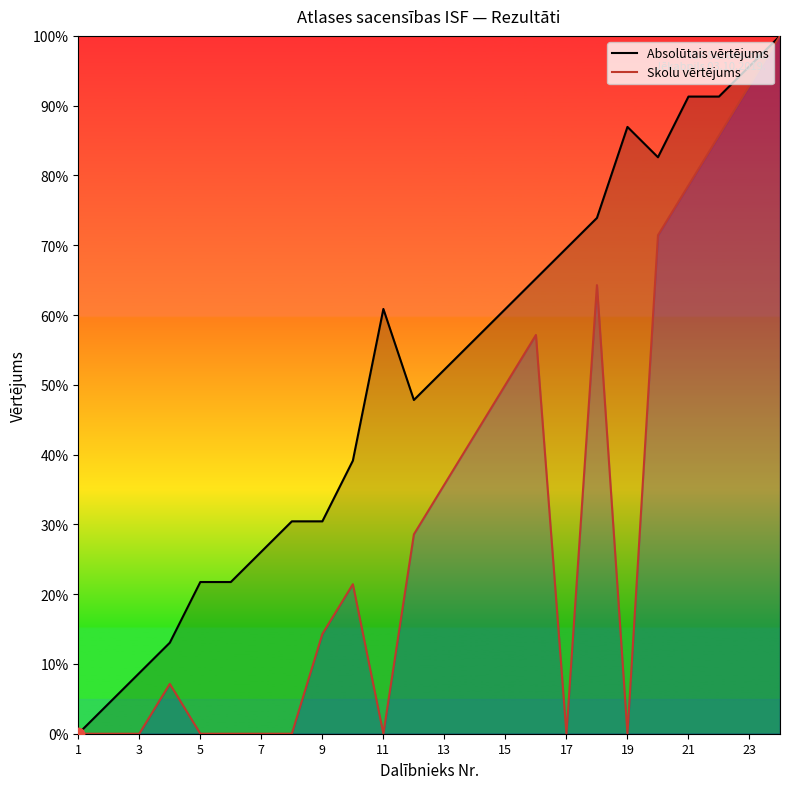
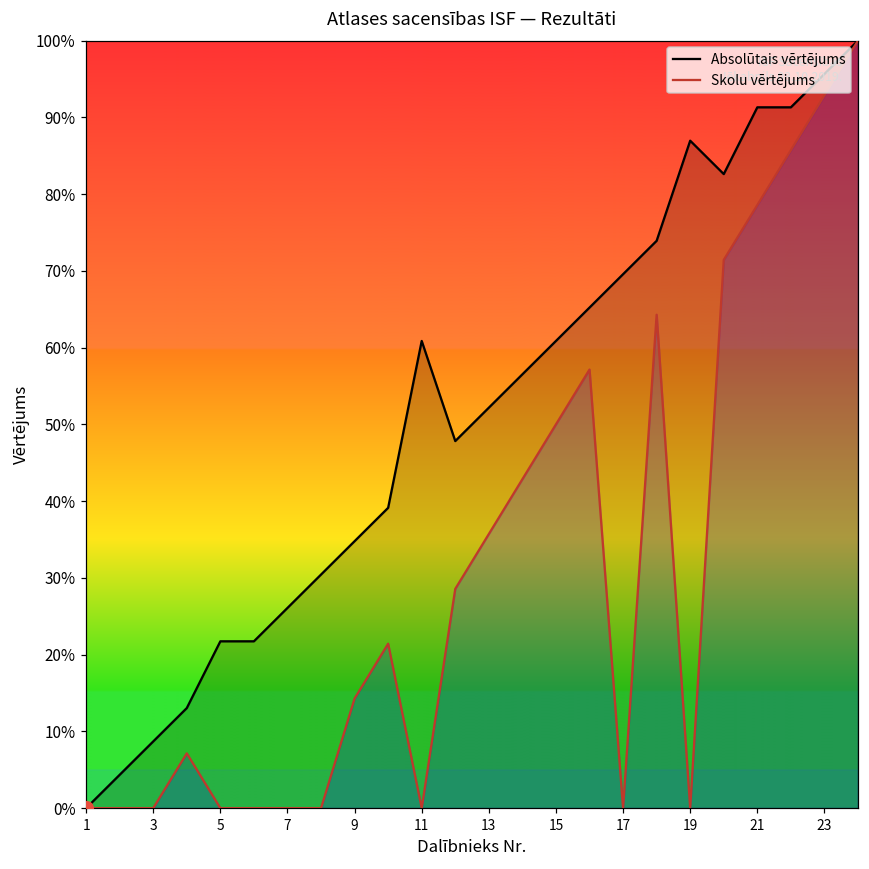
  {
    "Absolūtais vērtējums": {
      "3": "9%",
      "5": "22%",
      "7": "26%",
-     "9": "30%",
+     "9": "35%",
      "11": "61%",
      "13": "52%",
      "15": "61%",
      "17": "70%",
      "19": "87%",
      "21": "91%"
    }
  }
